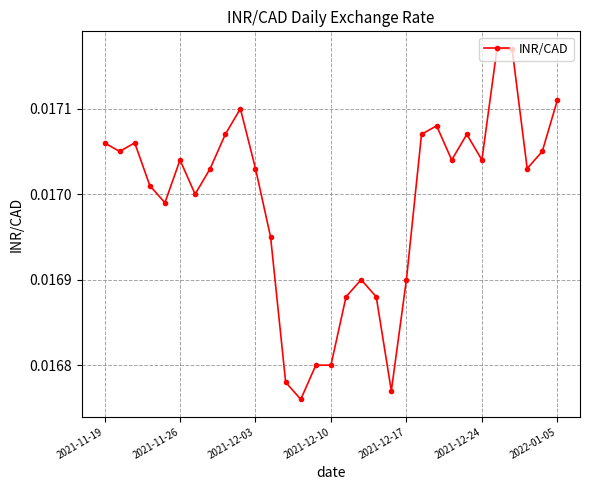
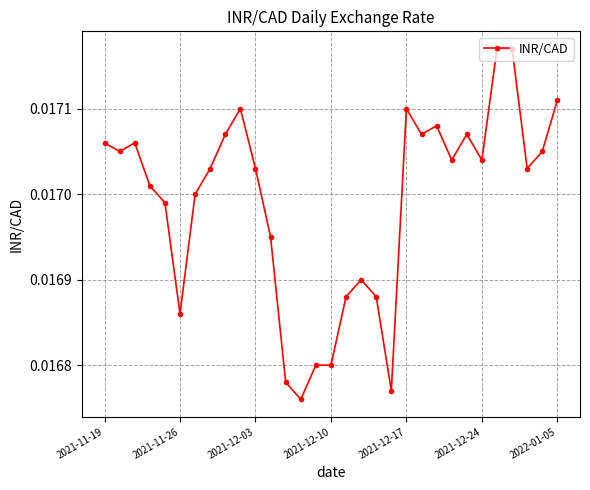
  {
    "2021-11-19": 0.01706,
-   "2021-11-26": 0.01704,
+   "2021-11-26": 0.01686,
    "2021-12-03": 0.01703,
    "2021-12-10": 0.01680,
-   "2021-12-17": 0.0169,
+   "2021-12-17": 0.0171,
    "2021-12-24": 0.01704,
    "2022-01-05": 0.01711
  }
